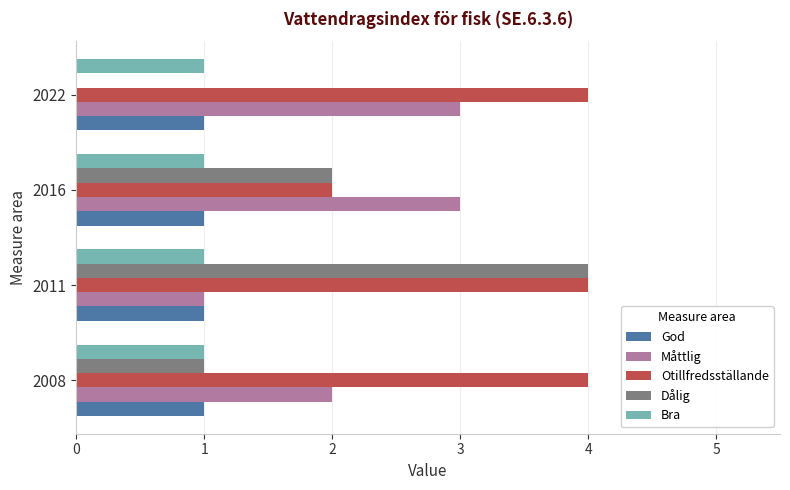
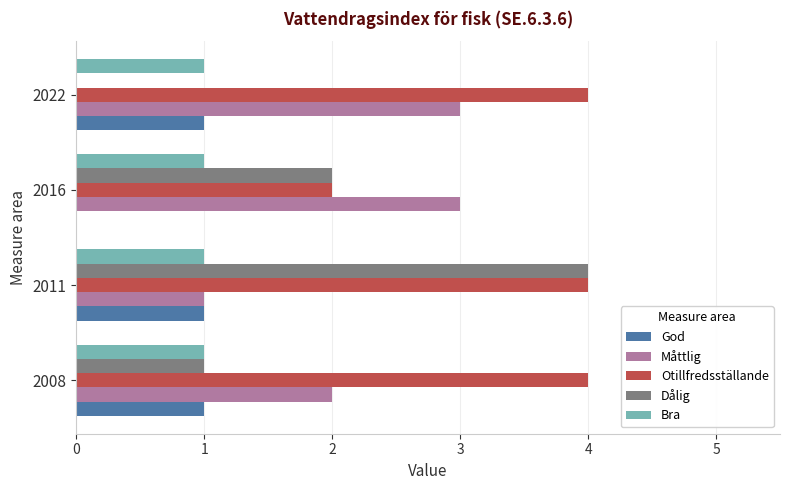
  {
    "God": {
      "2022": 1,
-     "2016": 1,
+     "2016": 0,
      "2011": 1,
      "2008": 1
    },
    "Otillfredsställande": {
      "2022": 4,
      "2016": 2,
      "2011": 4,
      "2008": 4
    },
    "Bra": {
      "2022": 1,
      "2016": 1,
      "2011": 1,
      "2008": 1
    }
  }
